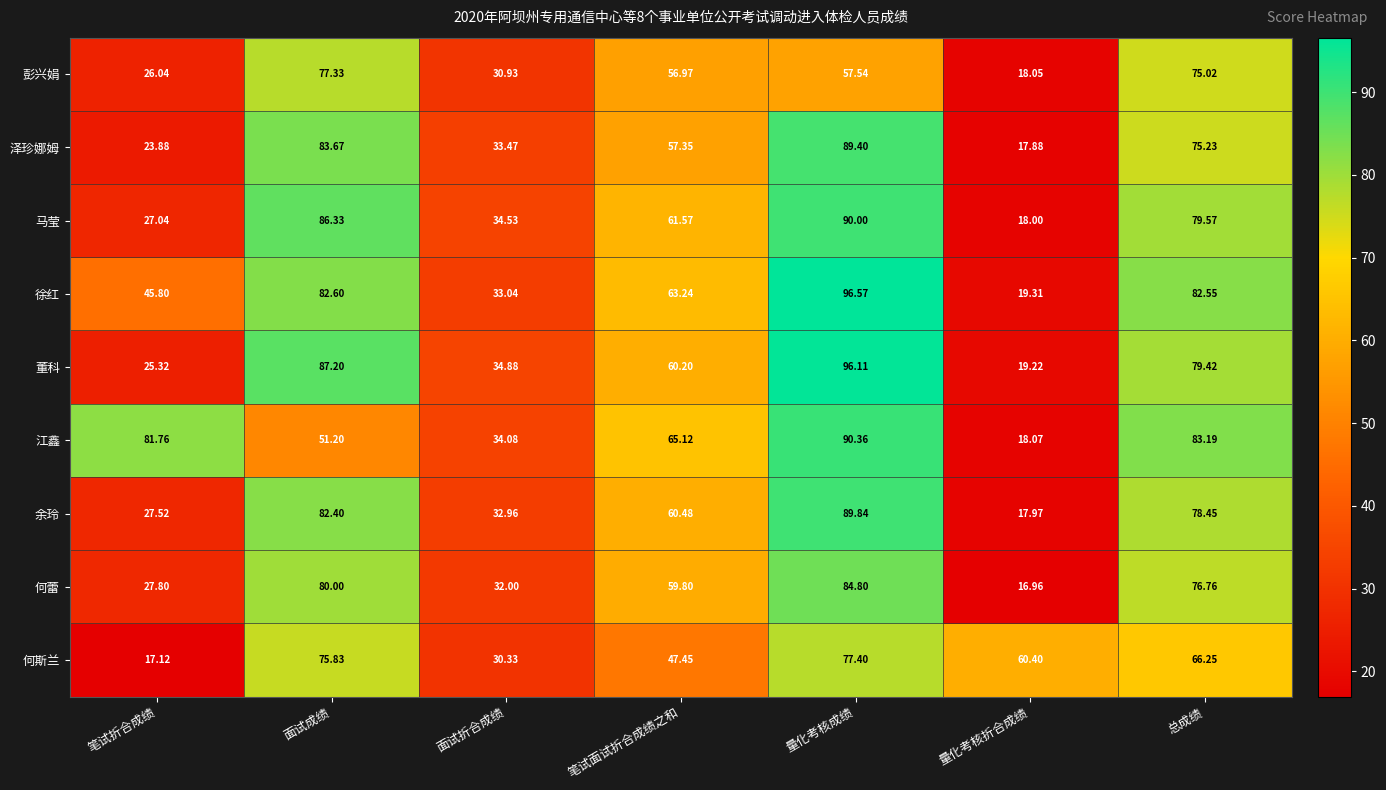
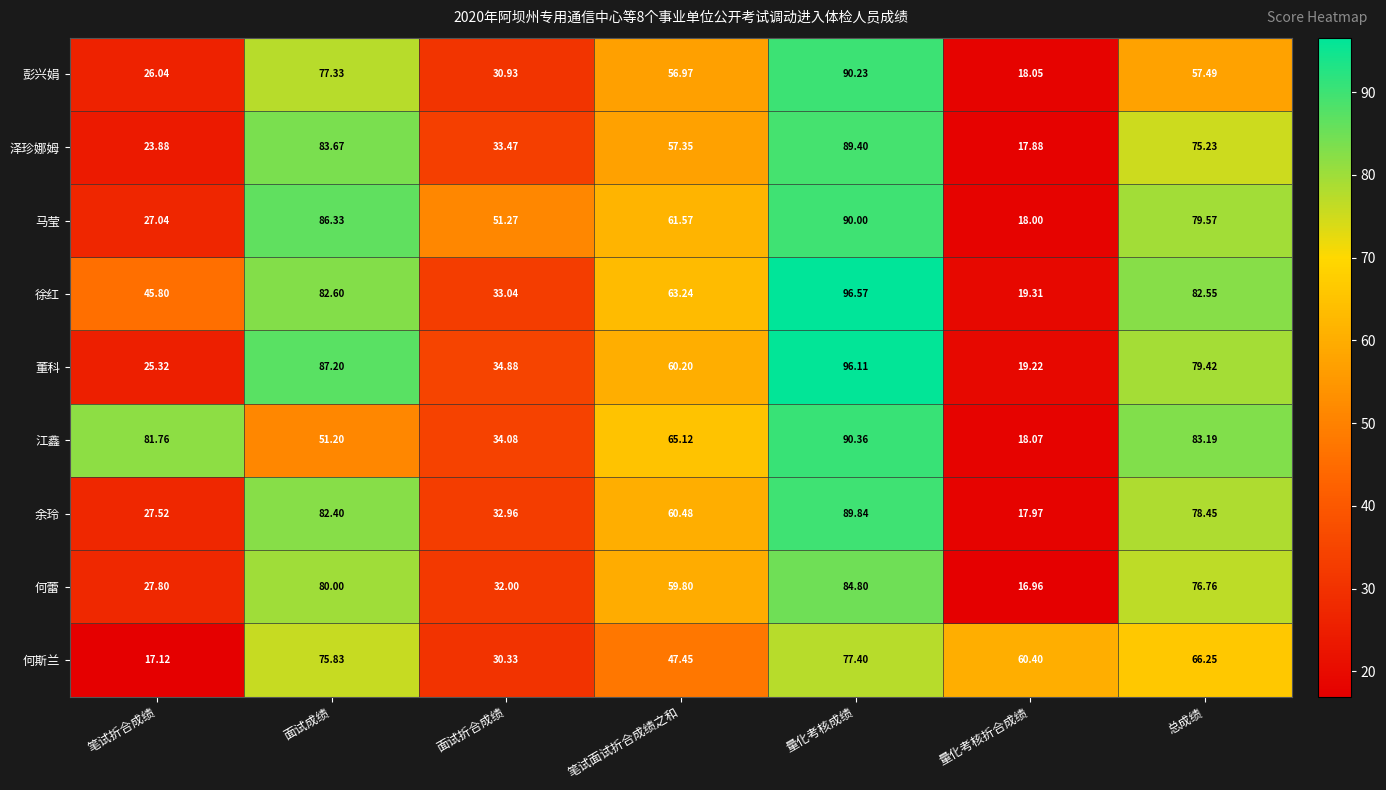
  {
    "彭兴娟": {
      "笔试折合成绩": 26.04,
      "面试成绩": 77.33,
      "面试折合成绩": 30.93,
      "笔试面试折合成绩之和": 56.97,
-     "量化考核成绩": 57.54,
+     "量化考核成绩": 90.23,
      "量化考核折合成绩": 18.05,
-     "总成绩": 75.02
+     "总成绩": 57.49
    },
    "泽珍娜姆": {
      "笔试折合成绩": 23.88,
      "面试成绩": 83.67,
      "面试折合成绩": 33.47,
      "笔试面试折合成绩之和": 57.35,
      "量化考核成绩": 89.40,
      "量化考核折合成绩": 17.88,
      "总成绩": 75.23
    },
    "马莹": {
      "笔试折合成绩": 27.04,
      "面试成绩": 86.33,
-     "面试折合成绩": 34.53,
+     "面试折合成绩": 51.27,
      "笔试面试折合成绩之和": 61.57,
      "量化考核成绩": 90.00,
      "量化考核折合成绩": 18.00,
      "总成绩": 79.57
    },
    "徐红": {
      "笔试折合成绩": 45.80,
      "面试成绩": 82.60,
      "面试折合成绩": 33.04,
      "笔试面试折合成绩之和": 63.24,
      "量化考核成绩": 96.57,
      "量化考核折合成绩": 19.31,
      "总成绩": 82.55
    },
    "董科": {
      "笔试折合成绩": 25.32,
      "面试成绩": 87.20,
      "面试折合成绩": 34.88,
      "笔试面试折合成绩之和": 60.20,
      "量化考核成绩": 96.11,
      "量化考核折合成绩": 19.22,
      "总成绩": 79.42
    },
    "江鑫": {
      "笔试折合成绩": 81.76,
      "面试成绩": 51.20,
      "面试折合成绩": 34.08,
      "笔试面试折合成绩之和": 65.12,
      "量化考核成绩": 90.36,
      "量化考核折合成绩": 18.07,
      "总成绩": 83.19
    },
    "余玲": {
      "笔试折合成绩": 27.52,
      "面试成绩": 82.40,
      "面试折合成绩": 32.96,
      "笔试面试折合成绩之和": 60.48,
      "量化考核成绩": 89.84,
      "量化考核折合成绩": 17.97,
      "总成绩": 78.45
    },
    "何蕾": {
      "笔试折合成绩": 27.80,
      "面试成绩": 80.00,
      "面试折合成绩": 32.00,
      "笔试面试折合成绩之和": 59.80,
      "量化考核成绩": 84.80,
      "量化考核折合成绩": 16.96,
      "总成绩": 76.76
    },
    "何斯兰": {
      "笔试折合成绩": 17.12,
      "面试成绩": 75.83,
      "面试折合成绩": 30.33,
      "笔试面试折合成绩之和": 47.45,
      "量化考核成绩": 77.40,
      "量化考核折合成绩": 60.40,
      "总成绩": 66.25
    }
  }
